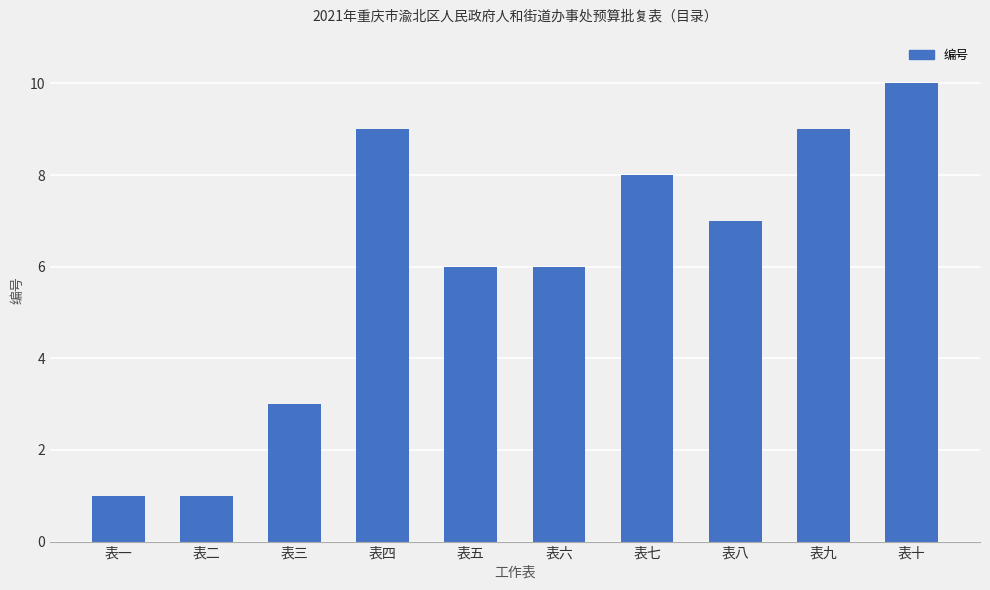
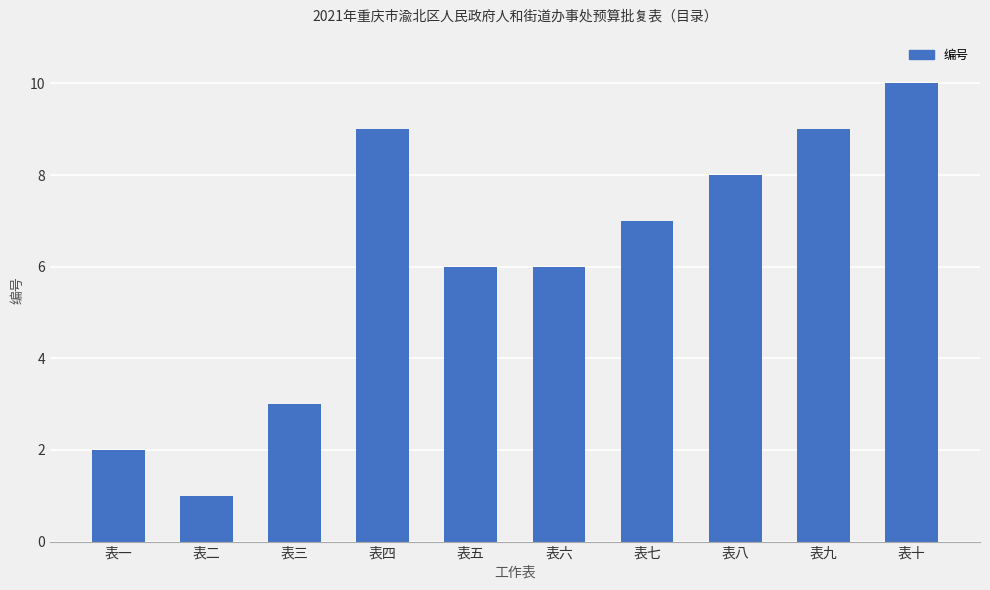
  {
-   "表一": 1,
+   "表一": 2,
    "表二": 1,
    "表三": 3,
    "表四": 9,
    "表五": 6,
    "表六": 6,
-   "表七": 8,
-   "表八": 7,
+   "表七": 7,
+   "表八": 8,
    "表九": 9,
    "表十": 10
  }
